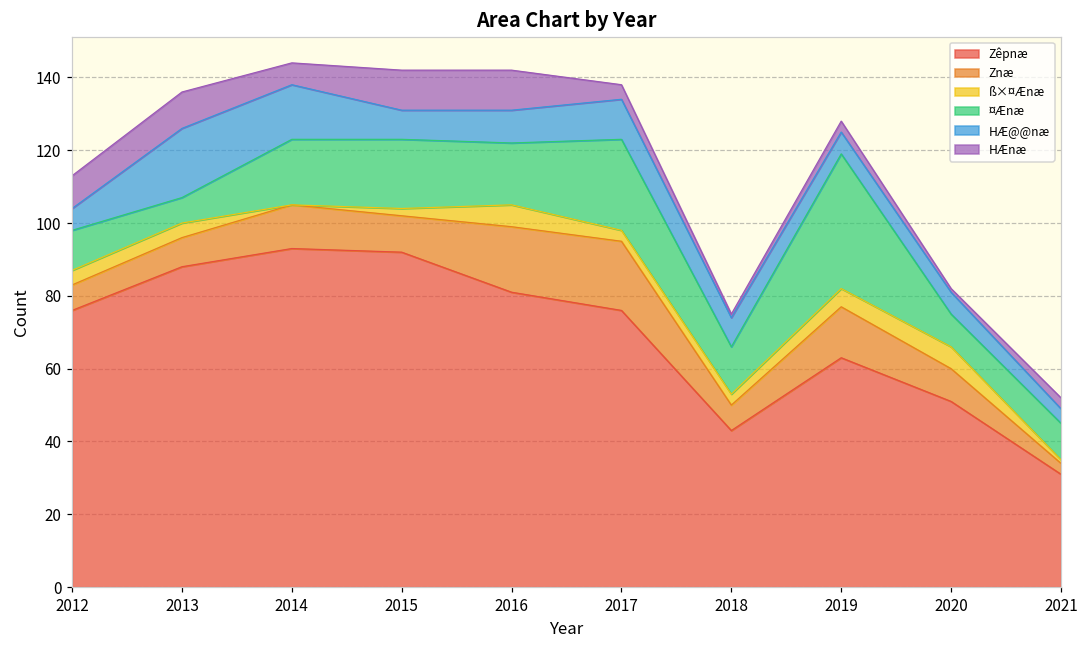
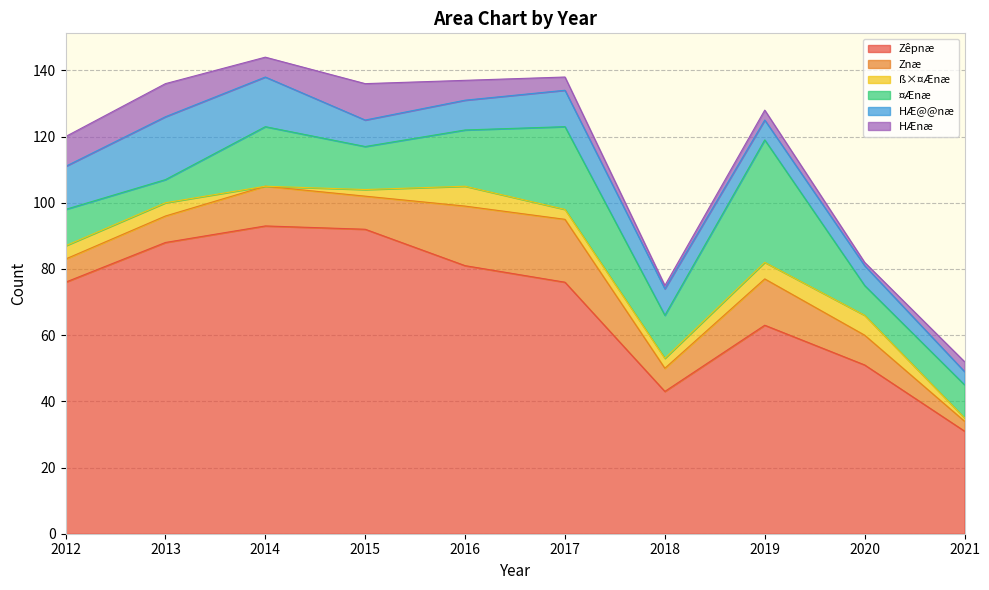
  {
    "ß×¤Ænæ": {
      "2012": 4,
      "2013": 4,
      "2015": 2,
      "2016": 6,
      "2017": 3,
      "2018": 3,
      "2019": 5,
      "2020": 6,
      "2021": 1
    },
    "¤Ænæ": {
      "2012": 11,
      "2013": 7,
      "2014": 18,
-     "2015": 19,
+     "2015": 13,
      "2016": 17,
      "2017": 25,
      "2018": 13,
      "2019": 37,
      "2020": 9,
      "2021": 10
    },
    "HÆ@@næ": {
-     "2012": 6,
+     "2012": 13,
      "2013": 19,
      "2014": 15,
      "2015": 8,
      "2016": 9,
      "2017": 11,
      "2018": 8,
      "2019": 6,
      "2020": 6,
      "2021": 4
    },
    "HÆnæ": {
      "2012": 9,
      "2013": 10,
      "2014": 6,
      "2015": 11,
-     "2016": 11,
+     "2016": 6,
      "2017": 4,
      "2018": 1,
      "2019": 3,
      "2020": 1,
      "2021": 3
    }
  }
